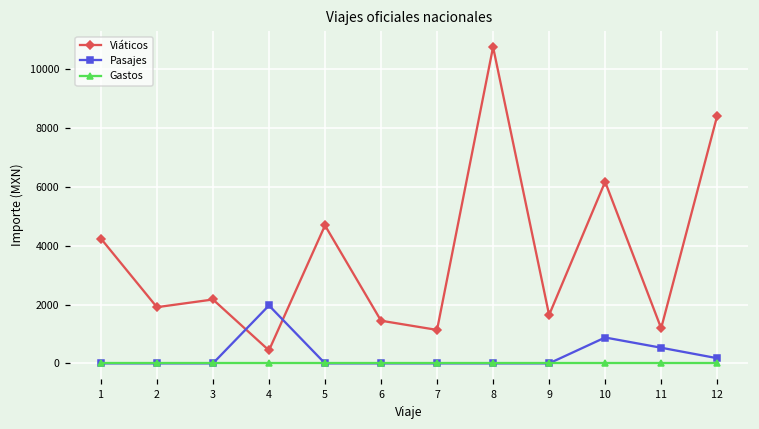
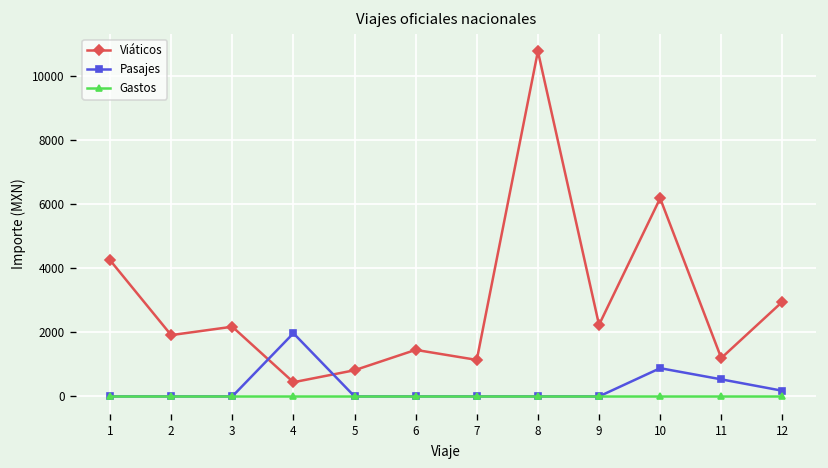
  {
    "Viáticos": {
      "1": 4200,
      "2": 1900,
      "3": 2200,
      "4": 400,
-     "5": 4700,
+     "5": 800,
      "6": 1500,
      "7": 1100,
      "8": 10800,
-     "9": 1600,
+     "9": 2200,
      "10": 6200,
      "11": 1200,
-     "12": 8400
+     "12": 3000
    },
    "Pasajes": {
      "4": 2000,
      "10": 900,
      "11": 500,
      "12": 200
    },
    "Gastos": {
      "4": 0,
      "10": 0,
      "11": 0,
      "12": 0
    }
  }
